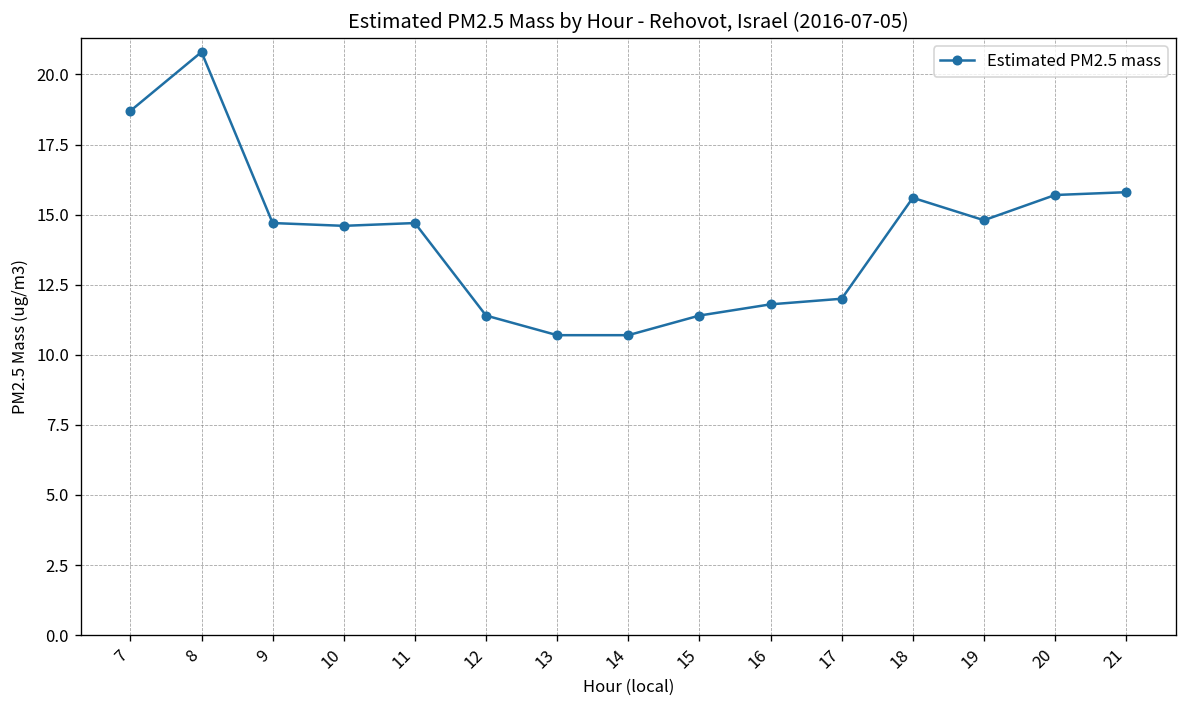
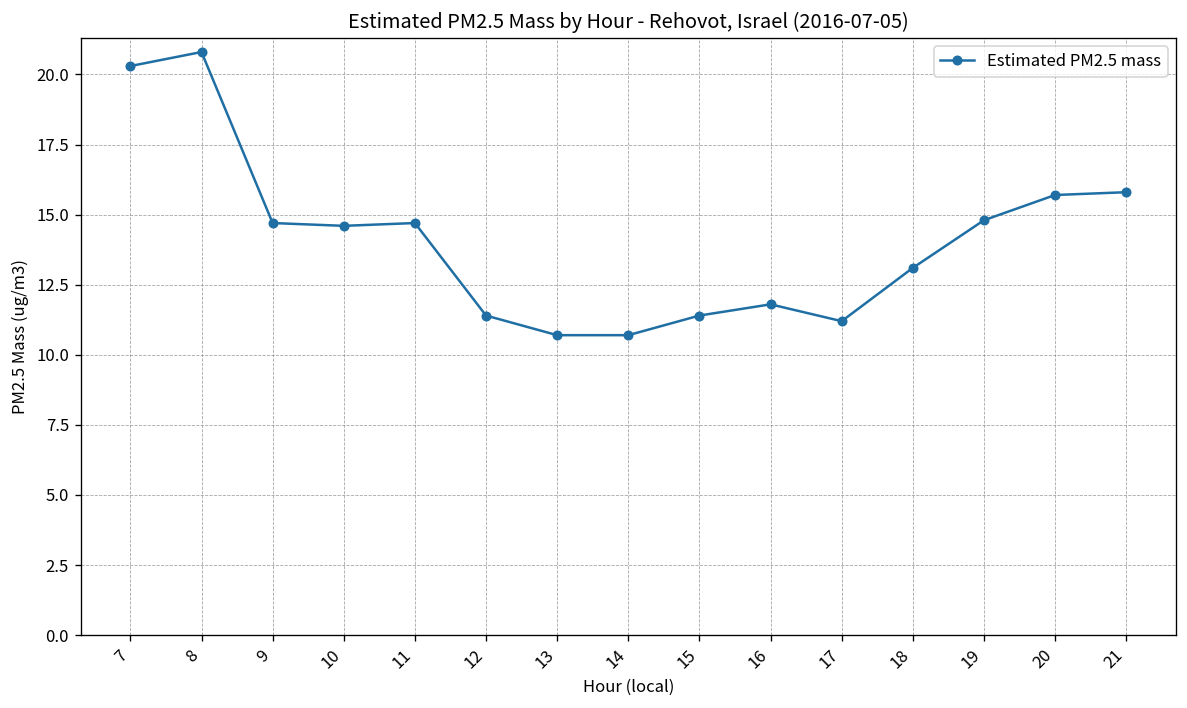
  {
-   "7": 18.7,
+   "7": 20.3,
    "8": 20.8,
    "9": 14.7,
    "10": 14.6,
    "11": 14.7,
    "12": 11.4,
    "13": 10.7,
    "14": 10.7,
    "15": 11.4,
    "16": 11.8,
-   "17": 12.0,
-   "18": 15.6,
+   "17": 11.2,
+   "18": 13.1,
    "19": 14.8,
    "20": 15.7,
    "21": 15.8
  }
